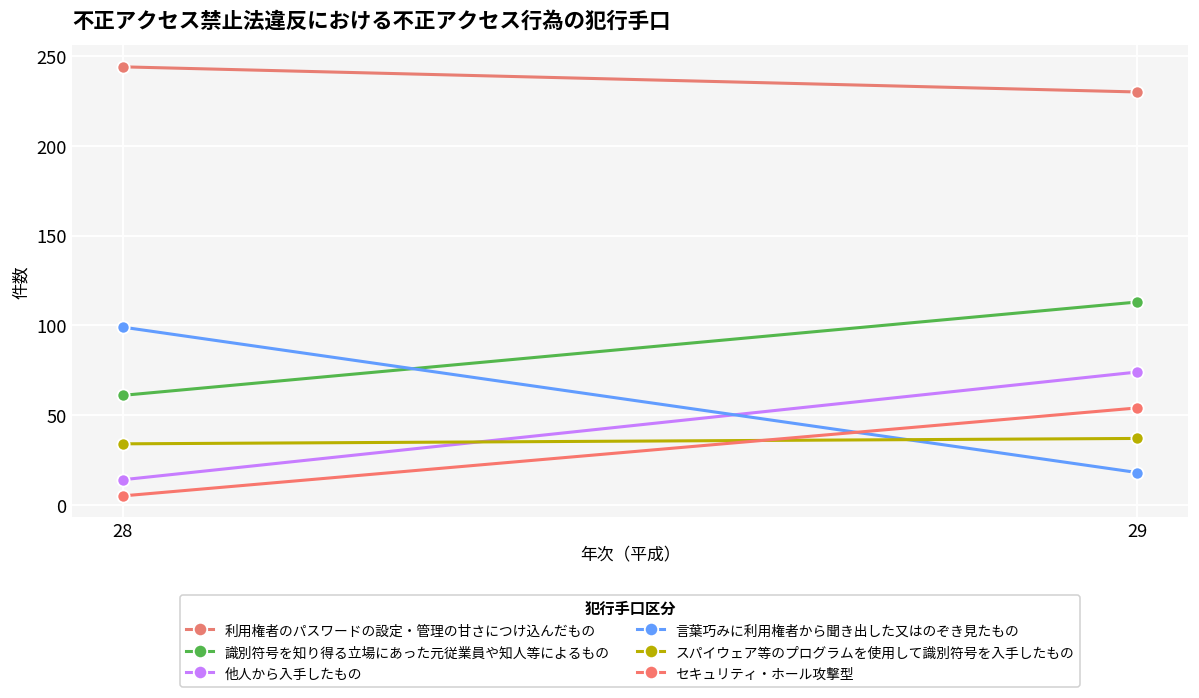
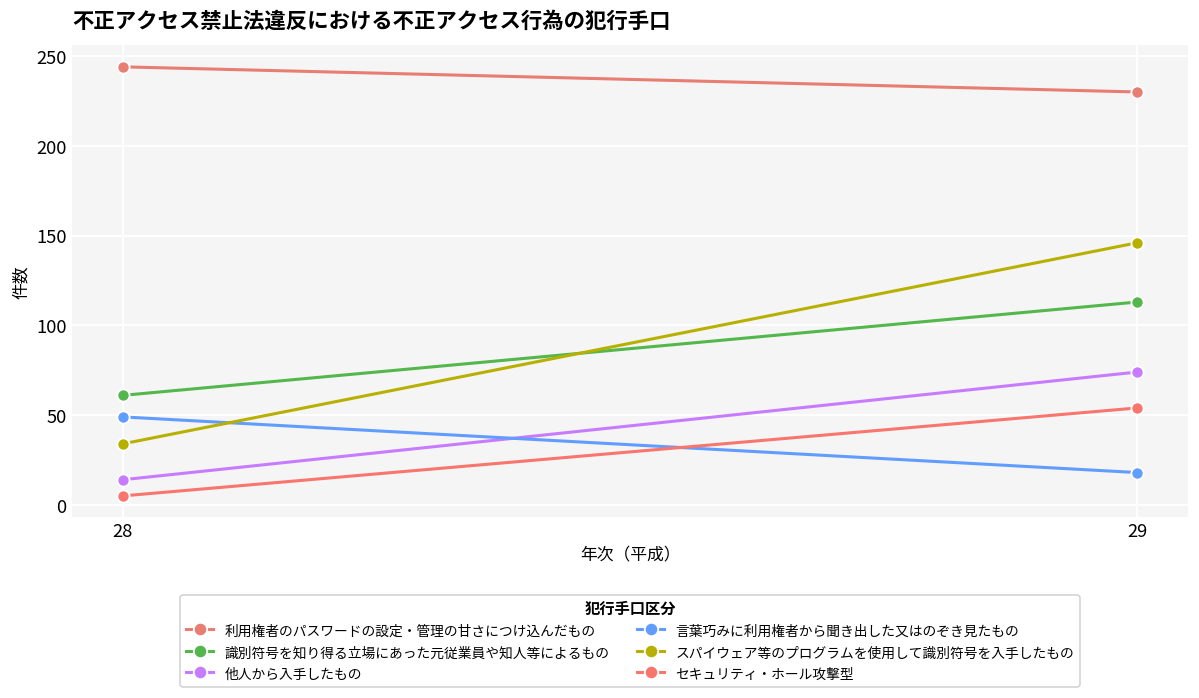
  {
    "識別符号を知り得る立場にあった元従業員や知人等によるもの": {
      "28": 61,
      "29": 113
    },
    "他人から入手したもの": {
      "28": 14,
      "29": 74
    },
    "言葉巧みに利用権者から聞き出した又はのぞき見たもの": {
-     "28": 99,
+     "28": 49,
      "29": 18
    },
    "スパイウェア等のプログラムを使用して識別符号を入手したもの": {
      "28": 34,
-     "29": 37
+     "29": 146
    }
  }
